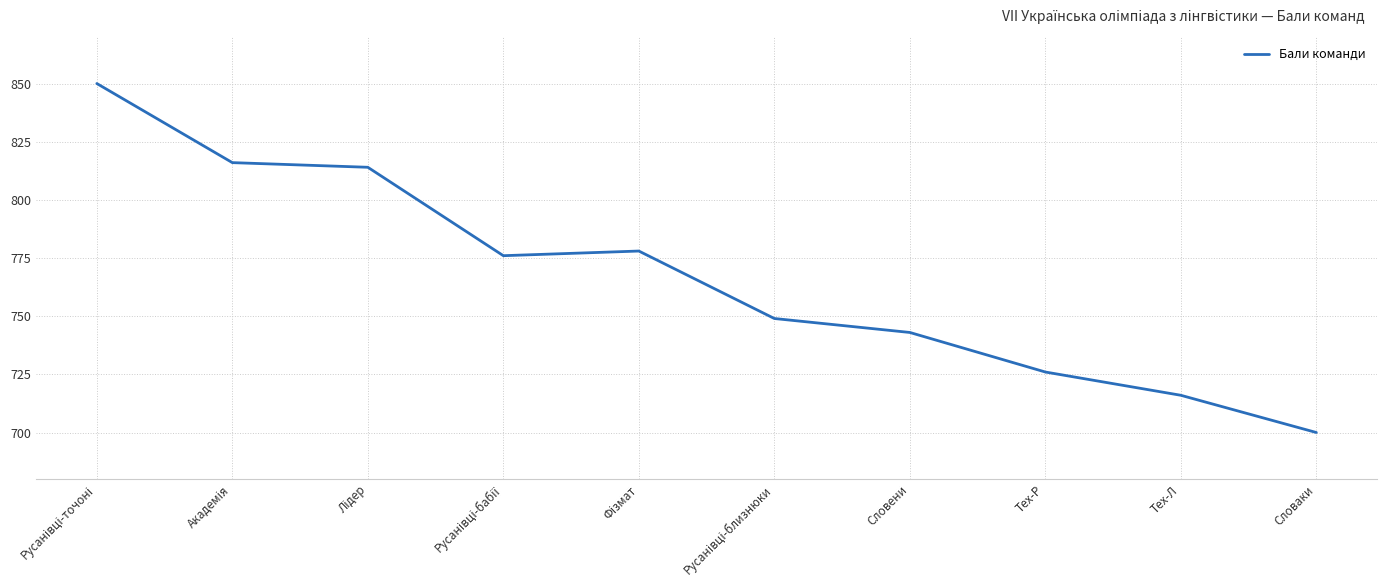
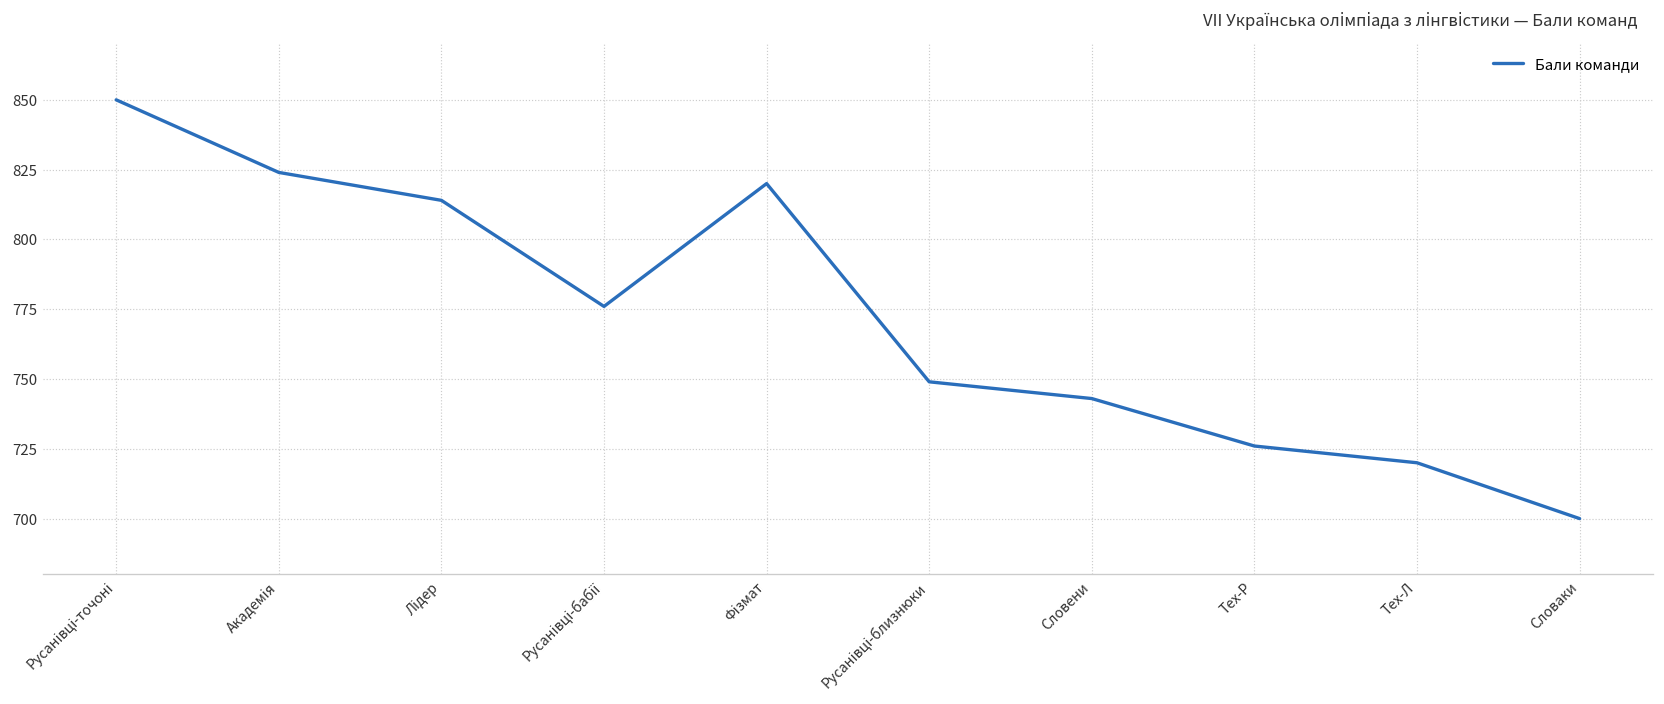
  {
    "Русанівці-точоні": 850,
-   "Академія": 816,
+   "Академія": 824,
    "Лідер": 814,
    "Русанівці-бабії": 776,
-   "Фізмат": 778,
+   "Фізмат": 820,
    "Русанівці-близнюки": 749,
    "Словени": 743,
    "Тех-Р": 726,
-   "Тех-Л": 716,
+   "Тех-Л": 720,
    "Словаки": 700
  }
